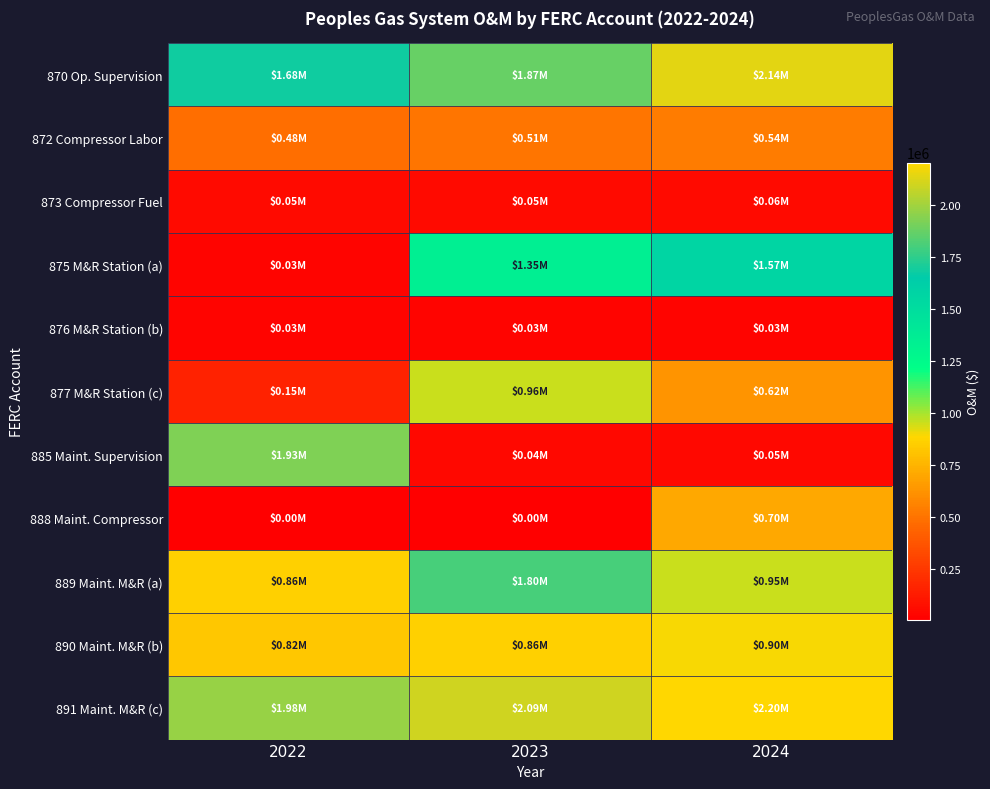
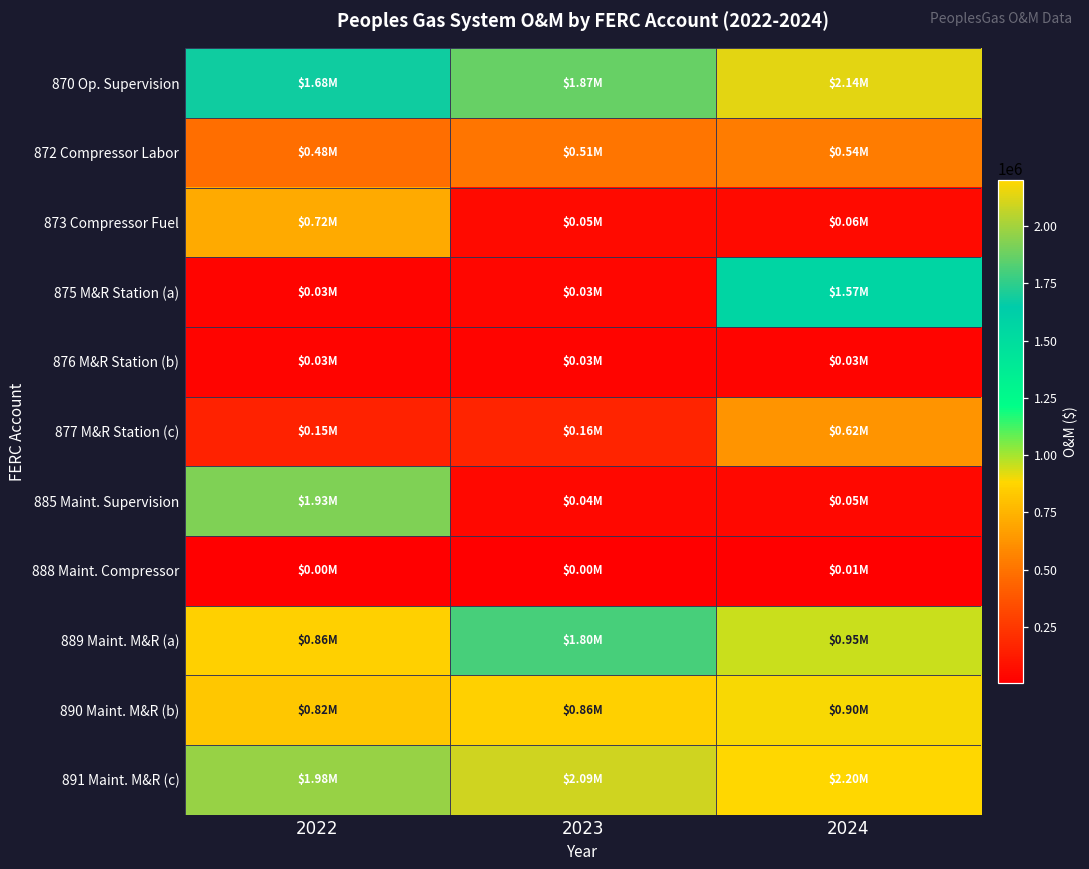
  {
    "870 Op. Supervision": {
      "2022": "$1.68M",
      "2023": "$1.87M",
      "2024": "$2.14M"
    },
    "872 Compressor Labor": {
      "2022": "$0.48M",
      "2023": "$0.51M",
      "2024": "$0.54M"
    },
    "873 Compressor Fuel": {
-     "2022": "$0.05M",
+     "2022": "$0.72M",
      "2023": "$0.05M",
      "2024": "$0.06M"
    },
    "875 M&R Station (a)": {
      "2022": "$0.03M",
-     "2023": "$1.35M",
+     "2023": "$0.03M",
      "2024": "$1.57M"
    },
    "876 M&R Station (b)": {
      "2022": "$0.03M",
      "2023": "$0.03M",
      "2024": "$0.03M"
    },
    "877 M&R Station (c)": {
      "2022": "$0.15M",
-     "2023": "$0.96M",
+     "2023": "$0.16M",
      "2024": "$0.62M"
    },
    "885 Maint. Supervision": {
      "2022": "$1.93M",
      "2023": "$0.04M",
      "2024": "$0.05M"
    },
    "888 Maint. Compressor": {
      "2022": "$0.00M",
      "2023": "$0.00M",
-     "2024": "$0.70M"
+     "2024": "$0.01M"
    },
    "889 Maint. M&R (a)": {
      "2022": "$0.86M",
      "2023": "$1.80M",
      "2024": "$0.95M"
    },
    "890 Maint. M&R (b)": {
      "2022": "$0.82M",
      "2023": "$0.86M",
      "2024": "$0.90M"
    },
    "891 Maint. M&R (c)": {
      "2022": "$1.98M",
      "2023": "$2.09M",
      "2024": "$2.20M"
    }
  }
